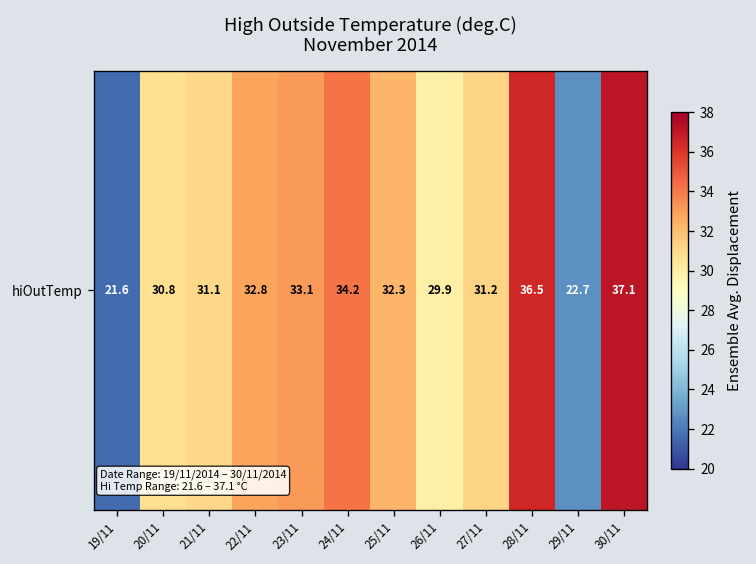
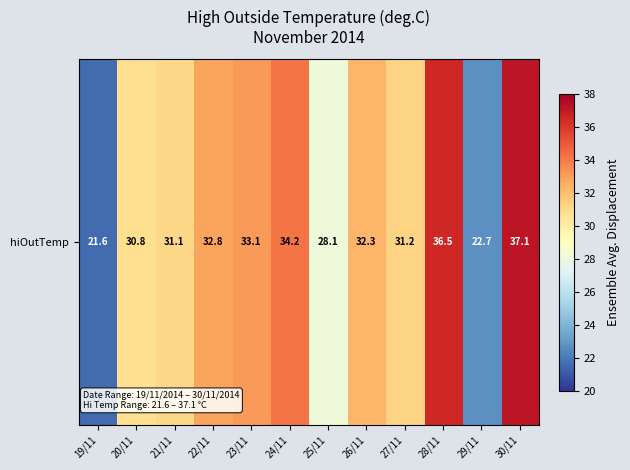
  {
    "hiOutTemp": {
      "19/11": 21.6,
      "20/11": 30.8,
      "21/11": 31.1,
      "22/11": 32.8,
      "23/11": 33.1,
      "24/11": 34.2,
-     "25/11": 32.3,
-     "26/11": 29.9,
+     "25/11": 28.1,
+     "26/11": 32.3,
      "27/11": 31.2,
      "28/11": 36.5,
      "29/11": 22.7,
      "30/11": 37.1
    }
  }
